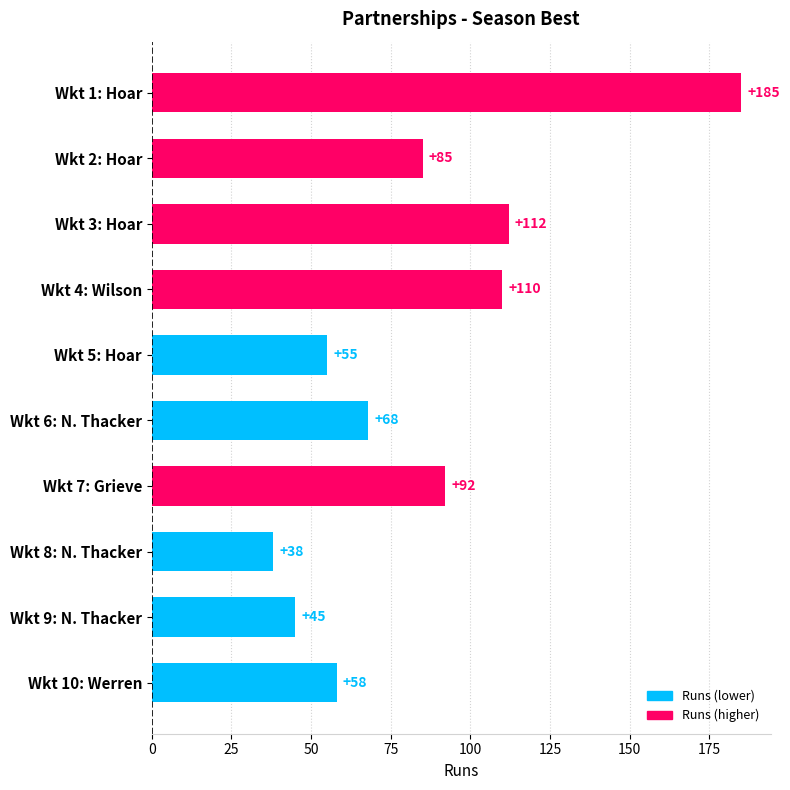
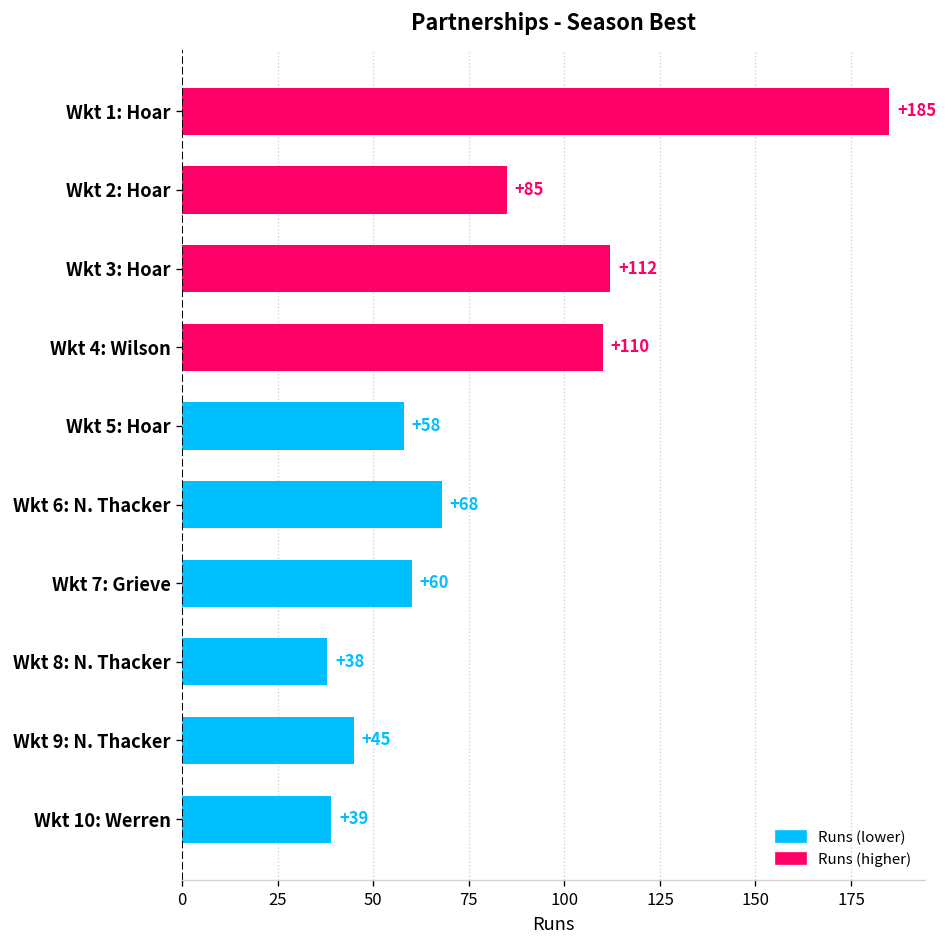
  {
    "Wkt 1: Hoar": "+185",
    "Wkt 2: Hoar": "+85",
    "Wkt 3: Hoar": "+112",
    "Wkt 4: Wilson": "+110",
-   "Wkt 5: Hoar": "+55",
+   "Wkt 5: Hoar": "+58",
    "Wkt 6: N. Thacker": "+68",
-   "Wkt 7: Grieve": "+92",
+   "Wkt 7: Grieve": "+60",
    "Wkt 8: N. Thacker": "+38",
    "Wkt 9: N. Thacker": "+45",
-   "Wkt 10: Werren": "+58"
+   "Wkt 10: Werren": "+39"
  }
